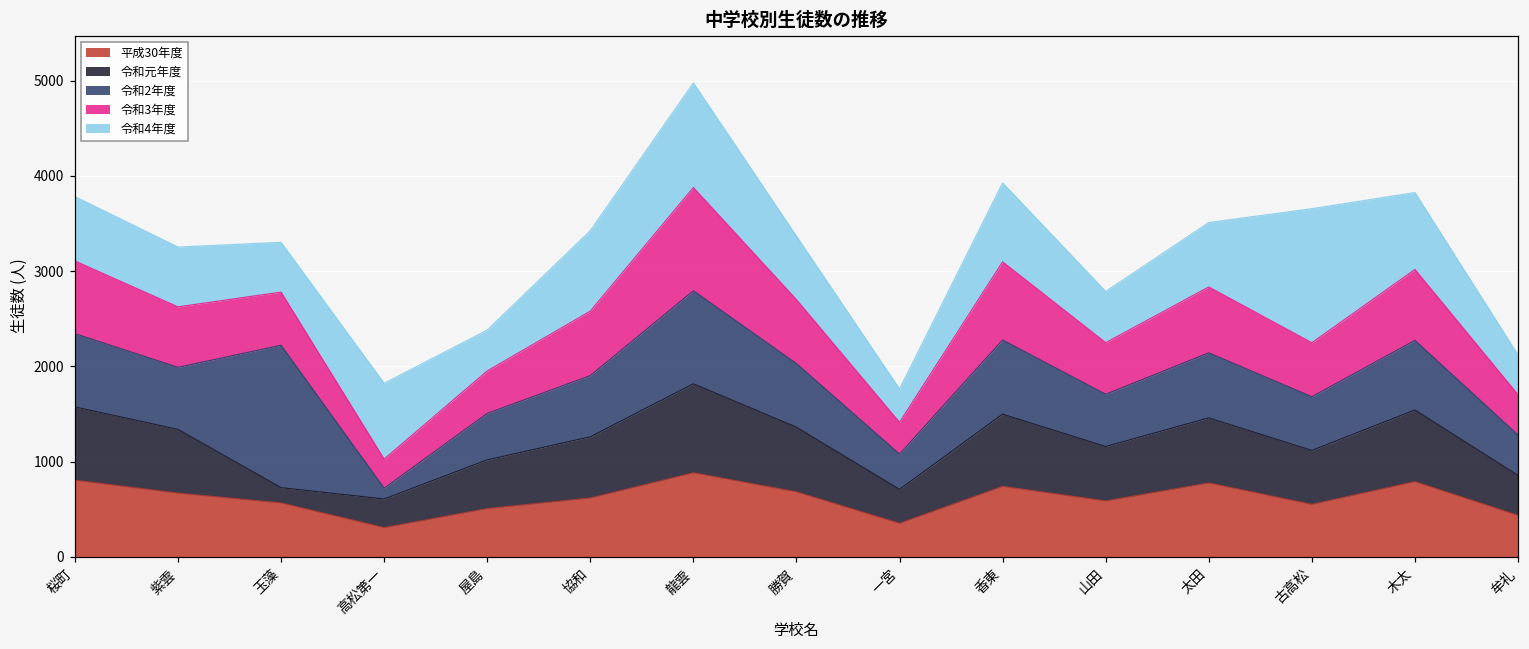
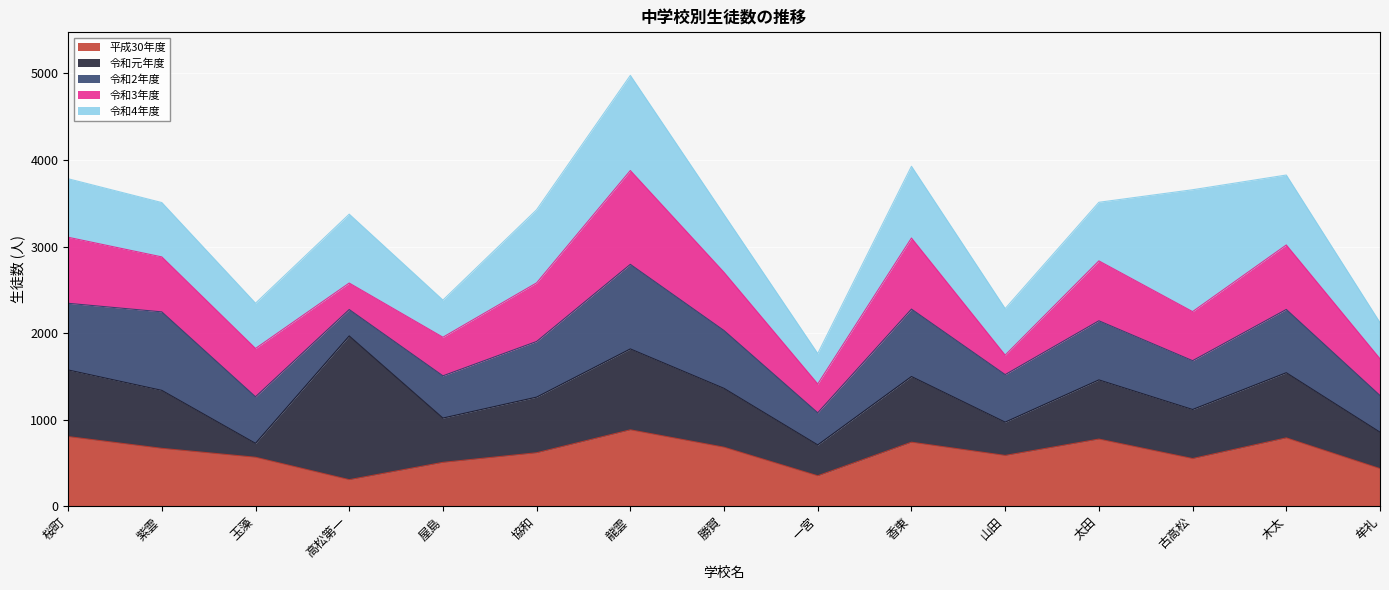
  {
    "平成30年度": {
      "桜町": 800,
      "紫雲": 700,
      "玉藻": 600,
      "高松第一": 300,
      "屋島": 500,
      "協和": 600,
      "龍雲": 900,
      "勝賀": 700,
      "一宮": 400,
      "香東": 700,
      "山田": 600,
      "太田": 800,
      "古高松": 600,
      "木太": 800,
      "牟礼": 400
    },
    "令和元年度": {
      "桜町": 800,
      "紫雲": 700,
      "玉藻": 200,
-     "高松第一": 300,
+     "高松第一": 1700,
      "屋島": 500,
      "協和": 600,
      "龍雲": 900,
      "勝賀": 700,
      "一宮": 400,
      "香東": 800,
-     "山田": 600,
+     "山田": 400,
      "太田": 700,
      "古高松": 600,
      "木太": 800,
      "牟礼": 400
    },
    "令和2年度": {
      "桜町": 800,
-     "紫雲": 700,
-     "玉藻": 1500,
-     "高松第一": 100,
+     "紫雲": 900,
+     "玉藻": 500,
+     "高松第一": 300,
      "屋島": 500,
      "協和": 600,
      "龍雲": 1000,
      "勝賀": 700,
      "一宮": 400,
      "香東": 800,
      "山田": 500,
      "太田": 700,
      "古高松": 600,
      "木太": 700,
      "牟礼": 400
    },
    "令和3年度": {
      "桜町": 800,
      "紫雲": 600,
      "玉藻": 600,
      "高松第一": 300,
      "屋島": 400,
      "協和": 700,
      "龍雲": 1100,
      "勝賀": 700,
      "一宮": 300,
      "香東": 800,
-     "山田": 500,
+     "山田": 200,
      "太田": 700,
      "古高松": 600,
      "木太": 700,
      "牟礼": 400
    },
    "令和4年度": {
      "桜町": 700,
      "紫雲": 600,
      "玉藻": 500,
      "高松第一": 800,
      "屋島": 400,
      "協和": 800,
      "龍雲": 1100,
      "勝賀": 700,
      "一宮": 400,
      "香東": 800,
      "山田": 500,
      "太田": 700,
      "古高松": 1400,
      "木太": 800,
      "牟礼": 400
    }
  }
